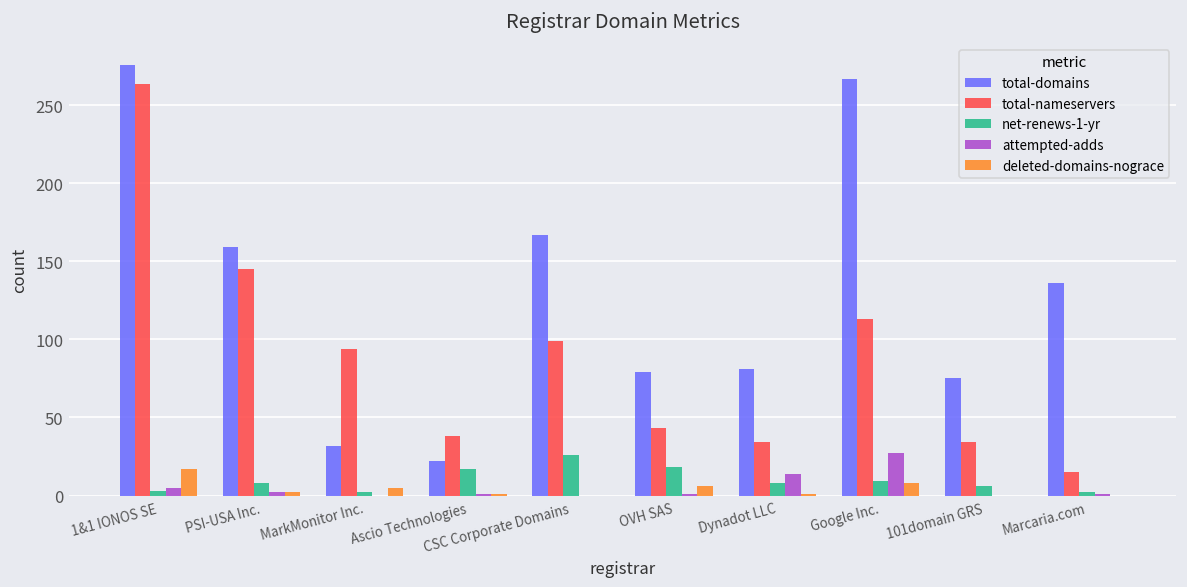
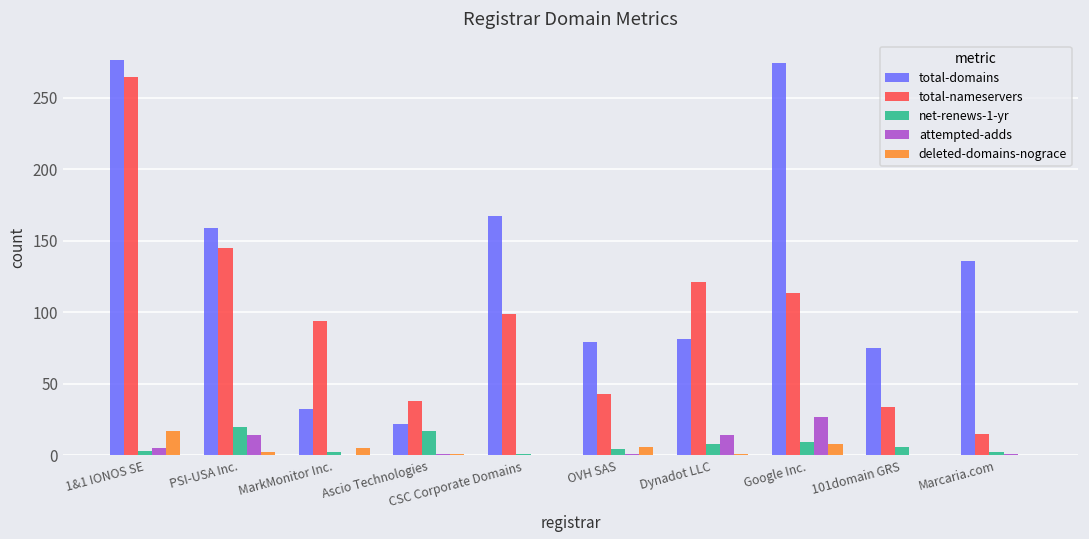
  {
    "total-domains": {
      "1&1 IONOS SE": 276,
      "PSI-USA Inc.": 159,
      "MarkMonitor Inc.": 32,
      "Ascio Technologies": 22,
      "CSC Corporate Domains": 167,
      "OVH SAS": 79,
      "Dynadot LLC": 81,
-     "Google Inc.": 267,
+     "Google Inc.": 274,
      "101domain GRS": 75,
      "Marcaria.com": 136
    },
    "total-nameservers": {
      "1&1 IONOS SE": 264,
      "PSI-USA Inc.": 145,
      "MarkMonitor Inc.": 94,
      "Ascio Technologies": 38,
      "CSC Corporate Domains": 99,
      "OVH SAS": 43,
-     "Dynadot LLC": 34,
+     "Dynadot LLC": 121,
      "Google Inc.": 113,
      "101domain GRS": 34,
      "Marcaria.com": 15
    },
    "net-renews-1-yr": {
      "1&1 IONOS SE": 3,
-     "PSI-USA Inc.": 8,
+     "PSI-USA Inc.": 20,
      "MarkMonitor Inc.": 2,
      "Ascio Technologies": 17,
-     "CSC Corporate Domains": 26,
-     "OVH SAS": 18,
+     "CSC Corporate Domains": 1,
+     "OVH SAS": 4,
      "Dynadot LLC": 8,
      "Google Inc.": 9,
      "101domain GRS": 6,
      "Marcaria.com": 2
    },
    "attempted-adds": {
      "1&1 IONOS SE": 5,
-     "PSI-USA Inc.": 2,
+     "PSI-USA Inc.": 14,
      "MarkMonitor Inc.": 0,
      "CSC Corporate Domains": 0,
      "Dynadot LLC": 14,
      "Google Inc.": 27,
      "101domain GRS": 0
    },
    "deleted-domains-nograce": {
      "1&1 IONOS SE": 17,
      "PSI-USA Inc.": 2,
      "MarkMonitor Inc.": 5,
      "CSC Corporate Domains": 0,
      "OVH SAS": 6,
      "Google Inc.": 8,
      "101domain GRS": 0,
      "Marcaria.com": 0
    }
  }
